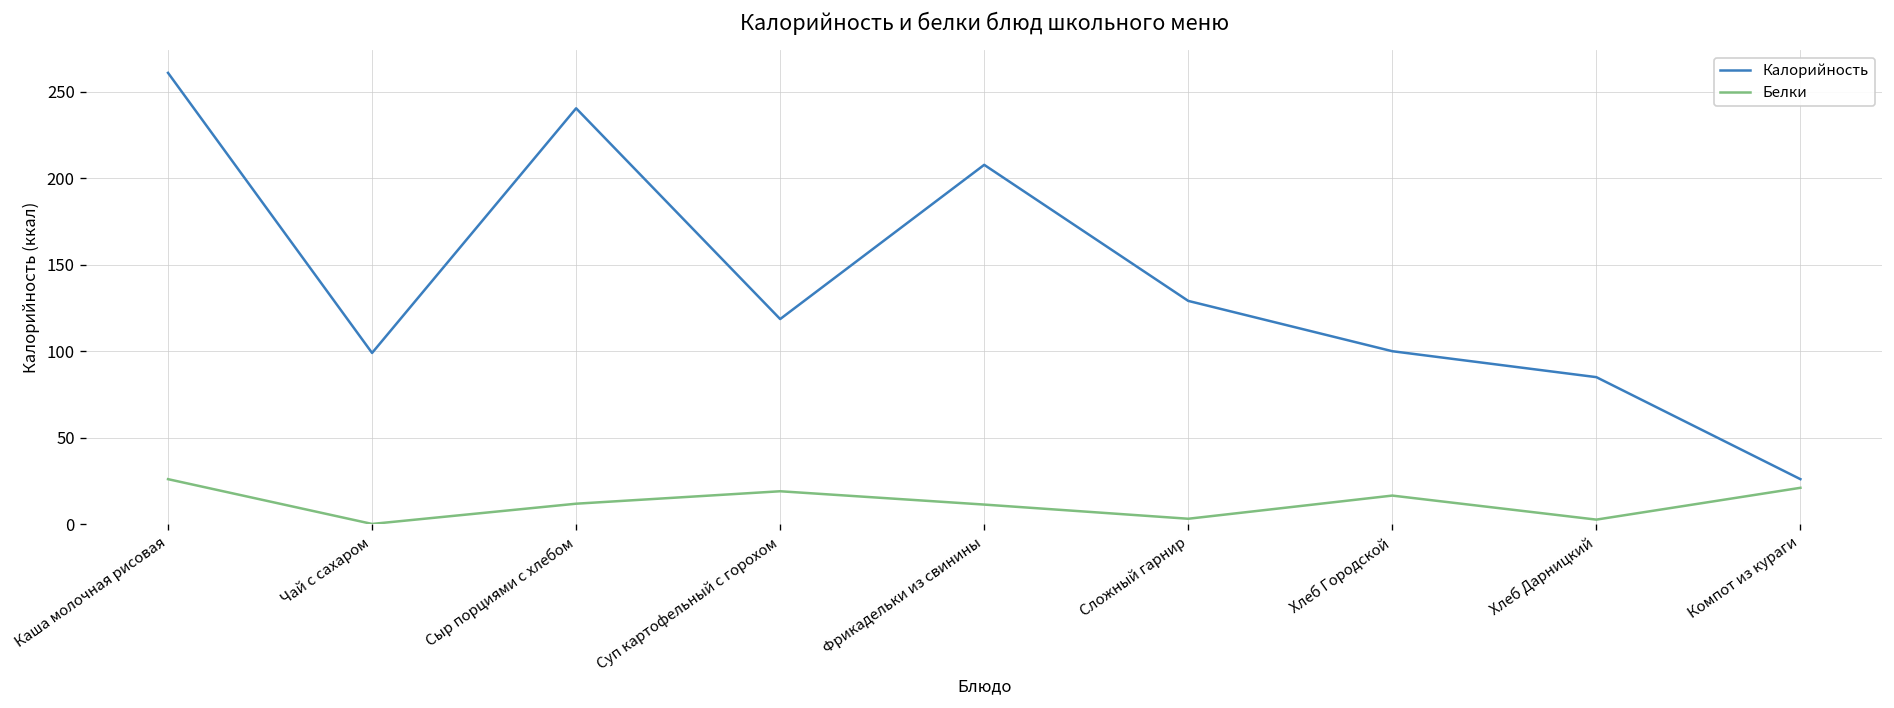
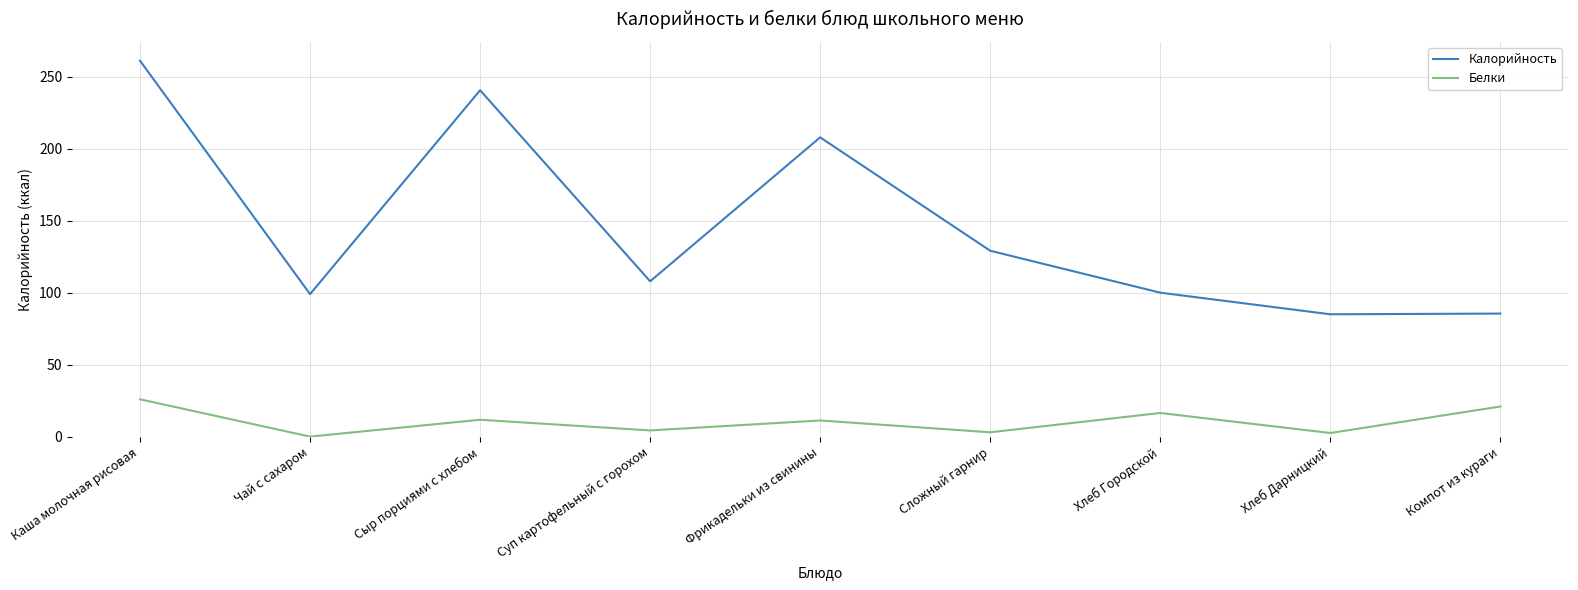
  {
    "Калорийность": {
      "Каша молочная рисовая": 261,
      "Чай с сахаром": 99,
      "Сыр порциями с хлебом": 241,
-     "Суп картофельный с горохом": 119,
+     "Суп картофельный с горохом": 108,
      "Фрикадельки из свинины": 208,
      "Сложный гарнир": 129,
      "Хлеб Городской": 100,
      "Хлеб Дарницкий": 85,
-     "Компот из кураги": 26
+     "Компот из кураги": 86
    },
    "Белки": {
      "Каша молочная рисовая": 26,
      "Чай с сахаром": 0,
      "Сыр порциями с хлебом": 12,
-     "Суп картофельный с горохом": 19,
+     "Суп картофельный с горохом": 4,
      "Фрикадельки из свинины": 11,
      "Сложный гарнир": 3,
      "Хлеб Городской": 17,
      "Хлеб Дарницкий": 3,
      "Компот из кураги": 21
    }
  }
